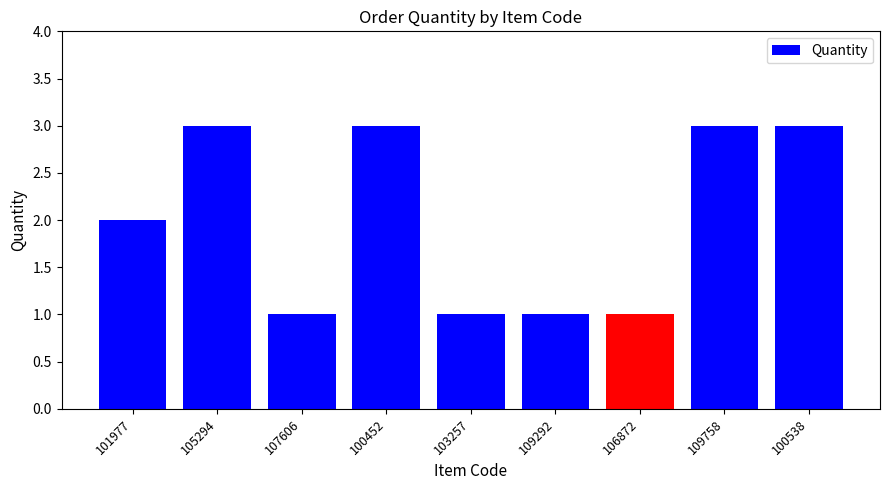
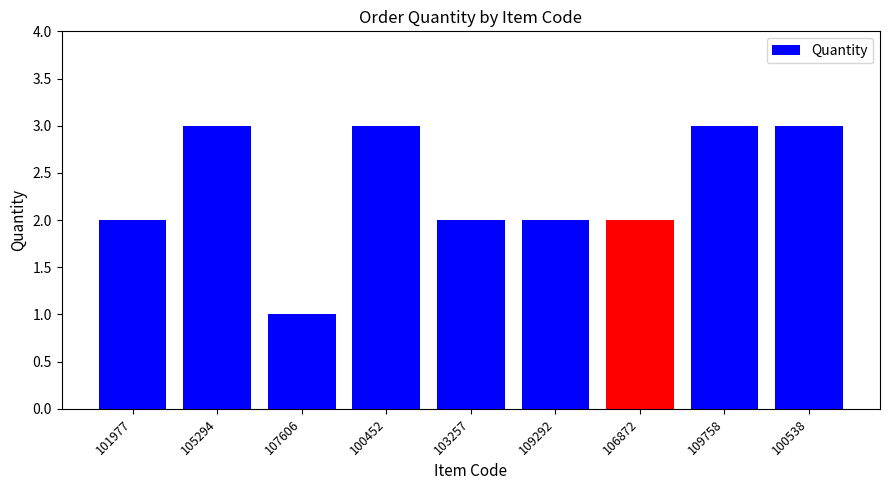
  {
    "101977": 2,
    "105294": 3,
    "107606": 1,
    "100452": 3,
-   "103257": 1,
-   "109292": 1,
-   "106872": 1,
+   "103257": 2,
+   "109292": 2,
+   "106872": 2,
    "109758": 3,
    "100538": 3
  }
